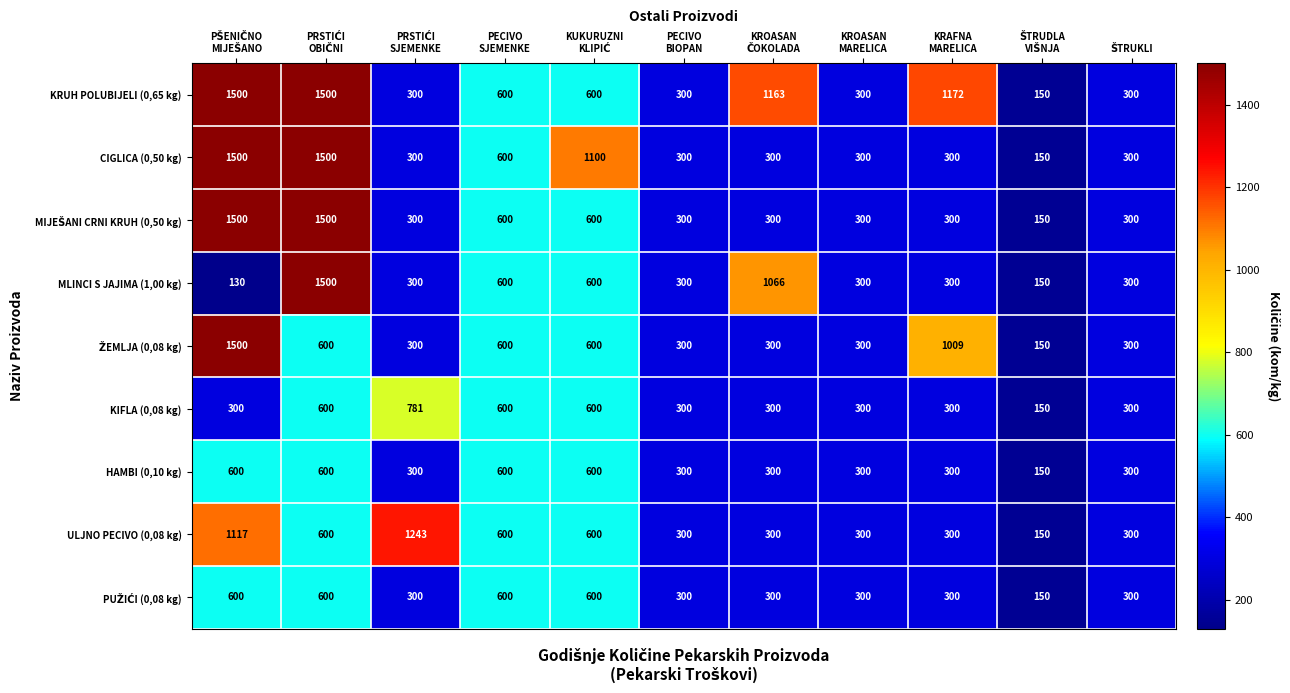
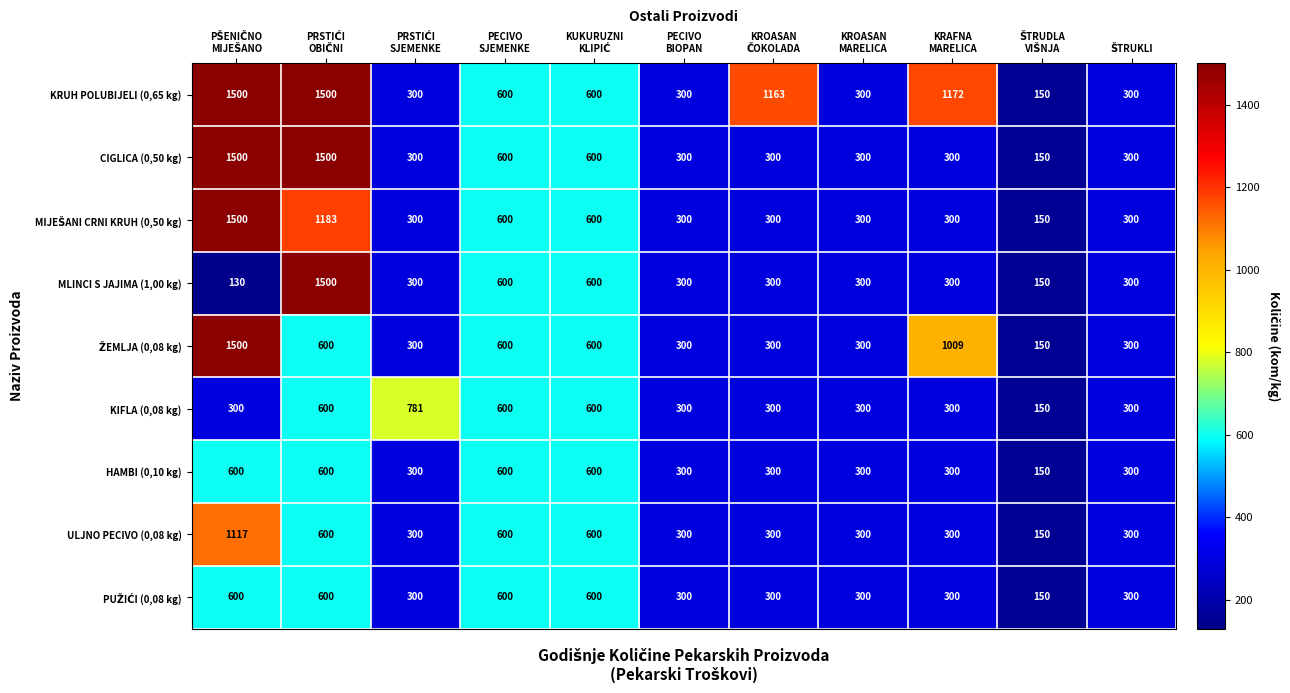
  {
    "KRUH POLUBIJELI (0,65 kg)": {
      "PŠENIČNO MIJEŠANO": 1500,
      "PRSTIĆI OBIČNI": 1500,
      "PRSTIĆI SJEMENKE": 300,
      "PECIVO SJEMENKE": 600,
      "KUKURUZNI KLIPIĆ": 600,
      "PECIVO BIOPAN": 300,
      "KROASAN ČOKOLADA": 1163,
      "KROASAN MARELICA": 300,
      "KRAFNA MARELICA": 1172,
      "ŠTRUDLA VIŠNJA": 150,
      "ŠTRUKLI": 300
    },
    "CIGLICA (0,50 kg)": {
      "PŠENIČNO MIJEŠANO": 1500,
      "PRSTIĆI OBIČNI": 1500,
      "PRSTIĆI SJEMENKE": 300,
      "PECIVO SJEMENKE": 600,
-     "KUKURUZNI KLIPIĆ": 1100,
+     "KUKURUZNI KLIPIĆ": 600,
      "PECIVO BIOPAN": 300,
      "KROASAN ČOKOLADA": 300,
      "KROASAN MARELICA": 300,
      "KRAFNA MARELICA": 300,
      "ŠTRUDLA VIŠNJA": 150,
      "ŠTRUKLI": 300
    },
    "MIJEŠANI CRNI KRUH (0,50 kg)": {
      "PŠENIČNO MIJEŠANO": 1500,
-     "PRSTIĆI OBIČNI": 1500,
+     "PRSTIĆI OBIČNI": 1183,
      "PRSTIĆI SJEMENKE": 300,
      "PECIVO SJEMENKE": 600,
      "KUKURUZNI KLIPIĆ": 600,
      "PECIVO BIOPAN": 300,
      "KROASAN ČOKOLADA": 300,
      "KROASAN MARELICA": 300,
      "KRAFNA MARELICA": 300,
      "ŠTRUDLA VIŠNJA": 150,
      "ŠTRUKLI": 300
    },
    "MLINCI S JAJIMA (1,00 kg)": {
      "PŠENIČNO MIJEŠANO": 130,
      "PRSTIĆI OBIČNI": 1500,
      "PRSTIĆI SJEMENKE": 300,
      "PECIVO SJEMENKE": 600,
      "KUKURUZNI KLIPIĆ": 600,
      "PECIVO BIOPAN": 300,
-     "KROASAN ČOKOLADA": 1066,
+     "KROASAN ČOKOLADA": 300,
      "KROASAN MARELICA": 300,
      "KRAFNA MARELICA": 300,
      "ŠTRUDLA VIŠNJA": 150,
      "ŠTRUKLI": 300
    },
    "ŽEMLJA (0,08 kg)": {
      "PŠENIČNO MIJEŠANO": 1500,
      "PRSTIĆI OBIČNI": 600,
      "PRSTIĆI SJEMENKE": 300,
      "PECIVO SJEMENKE": 600,
      "KUKURUZNI KLIPIĆ": 600,
      "PECIVO BIOPAN": 300,
      "KROASAN ČOKOLADA": 300,
      "KROASAN MARELICA": 300,
      "KRAFNA MARELICA": 1009,
      "ŠTRUDLA VIŠNJA": 150,
      "ŠTRUKLI": 300
    },
    "KIFLA (0,08 kg)": {
      "PŠENIČNO MIJEŠANO": 300,
      "PRSTIĆI OBIČNI": 600,
      "PRSTIĆI SJEMENKE": 781,
      "PECIVO SJEMENKE": 600,
      "KUKURUZNI KLIPIĆ": 600,
      "PECIVO BIOPAN": 300,
      "KROASAN ČOKOLADA": 300,
      "KROASAN MARELICA": 300,
      "KRAFNA MARELICA": 300,
      "ŠTRUDLA VIŠNJA": 150,
      "ŠTRUKLI": 300
    },
    "HAMBI (0,10 kg)": {
      "PŠENIČNO MIJEŠANO": 600,
      "PRSTIĆI OBIČNI": 600,
      "PRSTIĆI SJEMENKE": 300,
      "PECIVO SJEMENKE": 600,
      "KUKURUZNI KLIPIĆ": 600,
      "PECIVO BIOPAN": 300,
      "KROASAN ČOKOLADA": 300,
      "KROASAN MARELICA": 300,
      "KRAFNA MARELICA": 300,
      "ŠTRUDLA VIŠNJA": 150,
      "ŠTRUKLI": 300
    },
    "ULJNO PECIVO (0,08 kg)": {
      "PŠENIČNO MIJEŠANO": 1117,
      "PRSTIĆI OBIČNI": 600,
-     "PRSTIĆI SJEMENKE": 1243,
+     "PRSTIĆI SJEMENKE": 300,
      "PECIVO SJEMENKE": 600,
      "KUKURUZNI KLIPIĆ": 600,
      "PECIVO BIOPAN": 300,
      "KROASAN ČOKOLADA": 300,
      "KROASAN MARELICA": 300,
      "KRAFNA MARELICA": 300,
      "ŠTRUDLA VIŠNJA": 150,
      "ŠTRUKLI": 300
    },
    "PUŽIĆI (0,08 kg)": {
      "PŠENIČNO MIJEŠANO": 600,
      "PRSTIĆI OBIČNI": 600,
      "PRSTIĆI SJEMENKE": 300,
      "PECIVO SJEMENKE": 600,
      "KUKURUZNI KLIPIĆ": 600,
      "PECIVO BIOPAN": 300,
      "KROASAN ČOKOLADA": 300,
      "KROASAN MARELICA": 300,
      "KRAFNA MARELICA": 300,
      "ŠTRUDLA VIŠNJA": 150,
      "ŠTRUKLI": 300
    }
  }
